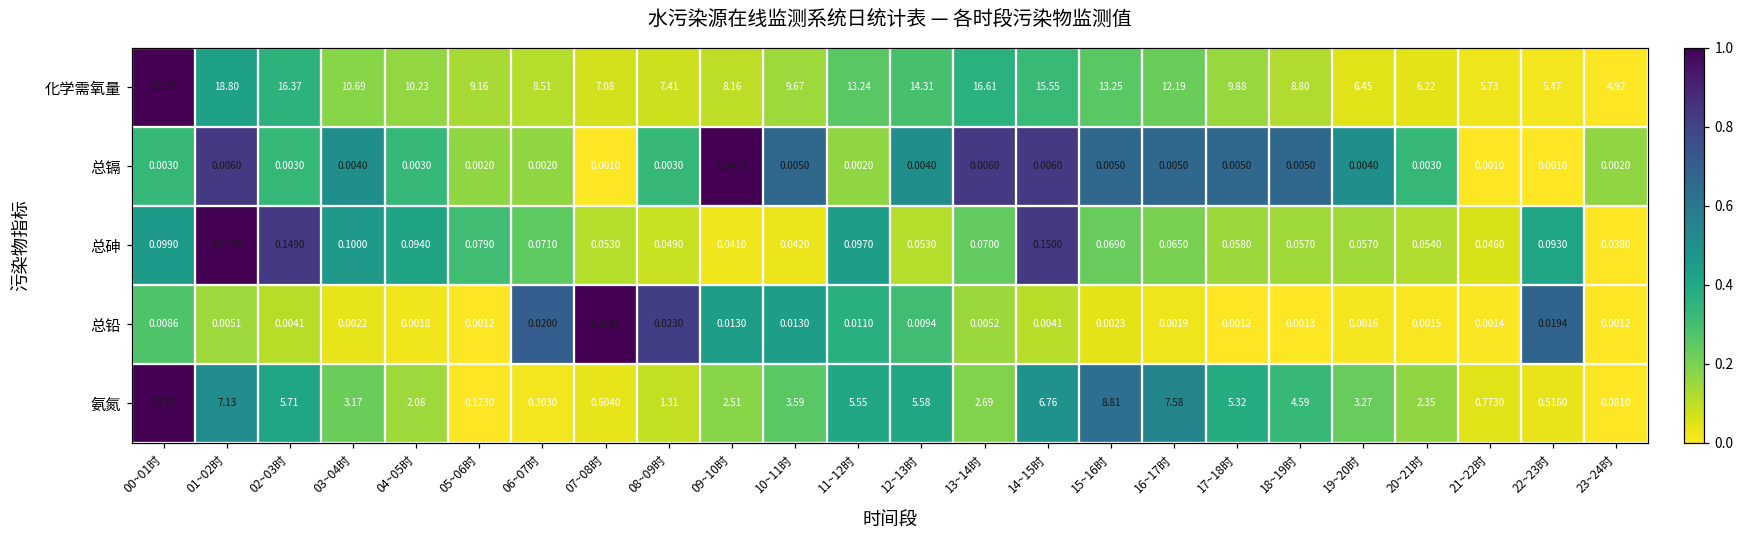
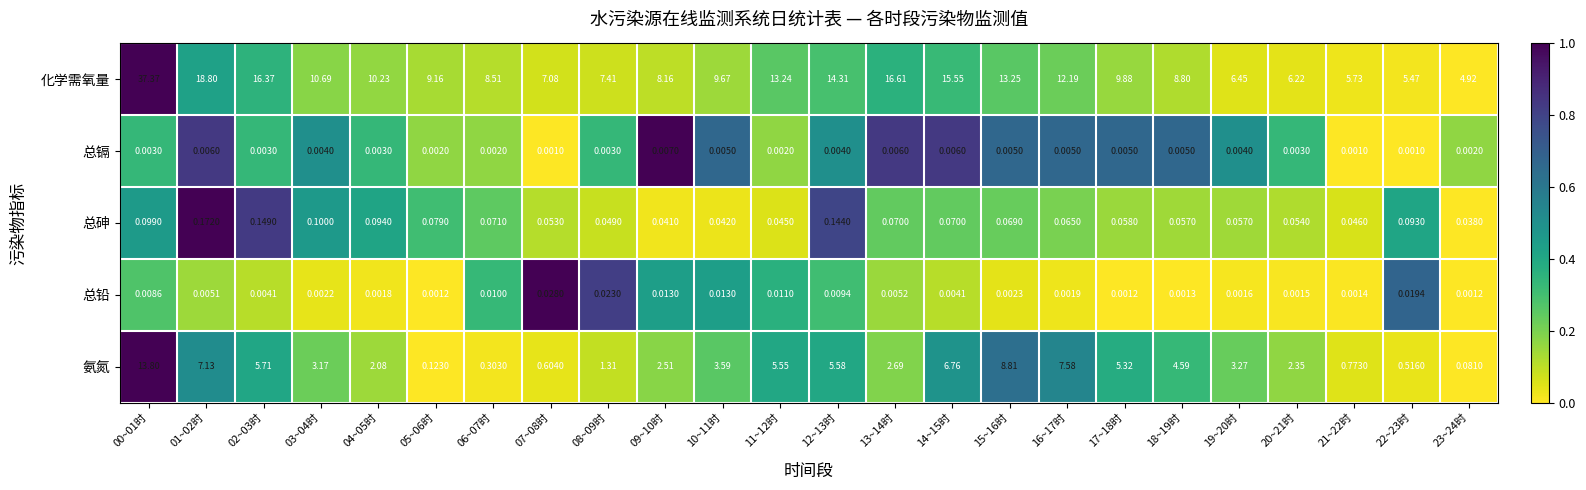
  {
    "化学需氧量": {
      "00~01时": 37.37,
      "01~02时": 18.80,
      "02~03时": 16.37,
      "03~04时": 10.69,
      "04~05时": 10.23,
      "05~06时": 9.16,
      "06~07时": 8.51,
      "07~08时": 7.08,
      "08~09时": 7.41,
      "09~10时": 8.16,
      "10~11时": 9.67,
      "11~12时": 13.24,
      "12~13时": 14.31,
      "13~14时": 16.61,
      "14~15时": 15.55,
      "15~16时": 13.25,
      "16~17时": 12.19,
      "17~18时": 9.88,
      "18~19时": 8.80,
      "19~20时": 6.45,
      "20~21时": 6.22,
      "21~22时": 5.73,
      "22~23时": 5.47,
      "23~24时": 4.92
    },
    "总镉": {
      "00~01时": 0.0030,
      "01~02时": 0.0060,
      "02~03时": 0.0030,
      "03~04时": 0.0040,
      "04~05时": 0.0030,
      "05~06时": 0.0020,
      "06~07时": 0.0020,
      "07~08时": 0.0010,
      "08~09时": 0.0030,
      "09~10时": 0.0070,
      "10~11时": 0.0050,
      "11~12时": 0.0020,
      "12~13时": 0.0040,
      "13~14时": 0.0060,
      "14~15时": 0.0060,
      "15~16时": 0.0050,
      "16~17时": 0.0050,
      "17~18时": 0.0050,
      "18~19时": 0.0050,
      "19~20时": 0.0040,
      "20~21时": 0.0030,
      "21~22时": 0.0010,
      "22~23时": 0.0010,
      "23~24时": 0.0020
    },
    "总砷": {
      "00~01时": 0.0990,
      "01~02时": 0.1720,
      "02~03时": 0.1490,
      "03~04时": 0.1000,
      "04~05时": 0.0940,
      "05~06时": 0.0790,
      "06~07时": 0.0710,
      "07~08时": 0.0530,
      "08~09时": 0.0490,
      "09~10时": 0.0410,
      "10~11时": 0.0420,
-     "11~12时": 0.0970,
-     "12~13时": 0.0530,
+     "11~12时": 0.0450,
+     "12~13时": 0.1440,
      "13~14时": 0.0700,
-     "14~15时": 0.1500,
+     "14~15时": 0.0700,
      "15~16时": 0.0690,
      "16~17时": 0.0650,
      "17~18时": 0.0580,
      "18~19时": 0.0570,
      "19~20时": 0.0570,
      "20~21时": 0.0540,
      "21~22时": 0.0460,
      "22~23时": 0.0930,
      "23~24时": 0.0380
    },
    "总铅": {
      "00~01时": 0.0086,
      "01~02时": 0.0051,
      "02~03时": 0.0041,
      "03~04时": 0.0022,
      "04~05时": 0.0018,
      "05~06时": 0.0012,
-     "06~07时": 0.0200,
+     "06~07时": 0.0100,
      "07~08时": 0.0280,
      "08~09时": 0.0230,
      "09~10时": 0.0130,
      "10~11时": 0.0130,
      "11~12时": 0.0110,
      "12~13时": 0.0094,
      "13~14时": 0.0052,
      "14~15时": 0.0041,
      "15~16时": 0.0023,
      "16~17时": 0.0019,
      "17~18时": 0.0012,
      "18~19时": 0.0013,
      "19~20时": 0.0016,
      "20~21时": 0.0015,
      "21~22时": 0.0014,
      "22~23时": 0.0194,
      "23~24时": 0.0012
    },
    "氨氮": {
      "00~01时": 13.80,
      "01~02时": 7.13,
      "02~03时": 5.71,
      "03~04时": 3.17,
      "04~05时": 2.08,
      "05~06时": 0.1230,
      "06~07时": 0.3030,
      "07~08时": 0.6040,
      "08~09时": 1.31,
      "09~10时": 2.51,
      "10~11时": 3.59,
      "11~12时": 5.55,
      "12~13时": 5.58,
      "13~14时": 2.69,
      "14~15时": 6.76,
      "15~16时": 8.81,
      "16~17时": 7.58,
      "17~18时": 5.32,
      "18~19时": 4.59,
      "19~20时": 3.27,
      "20~21时": 2.35,
      "21~22时": 0.7730,
      "22~23时": 0.5160,
      "23~24时": 0.0810
    }
  }
